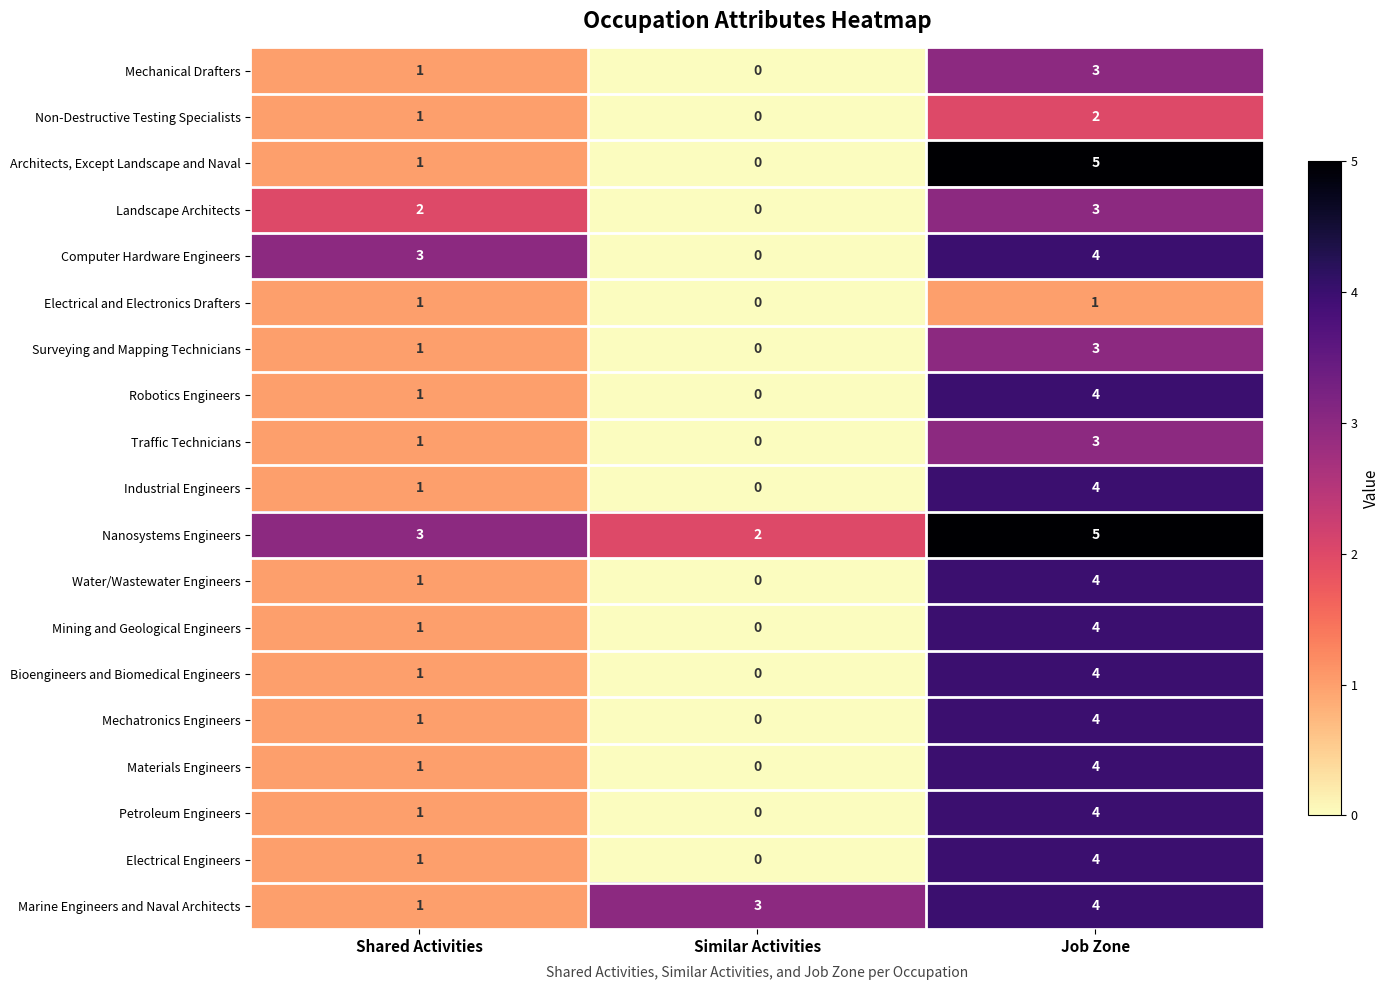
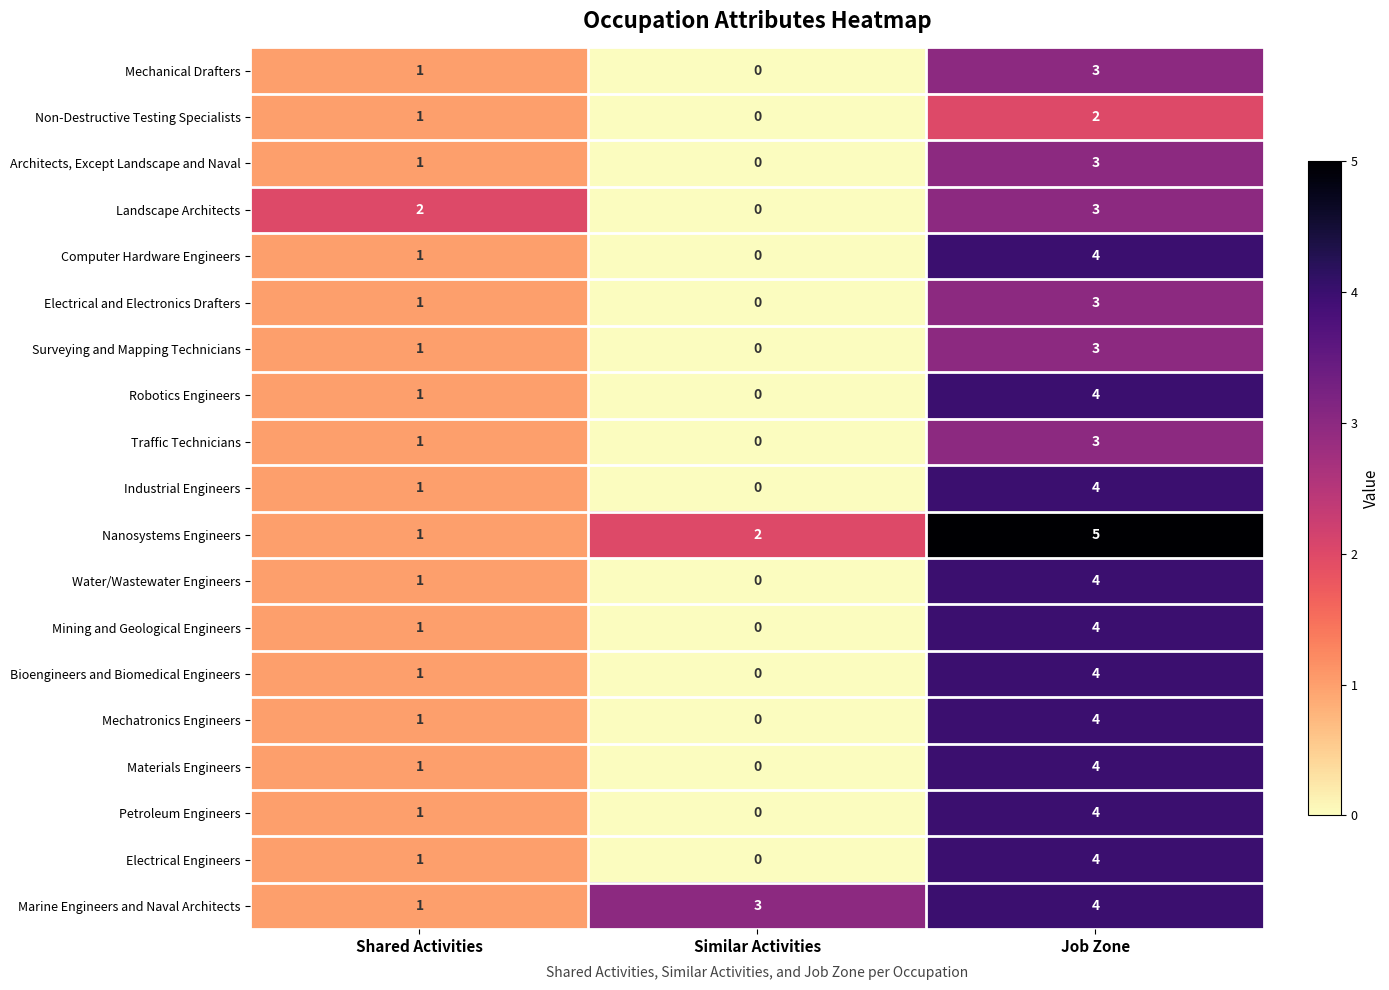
  {
    "Mechanical Drafters": {
      "Shared Activities": 1,
      "Similar Activities": 0,
      "Job Zone": 3
    },
    "Non-Destructive Testing Specialists": {
      "Shared Activities": 1,
      "Similar Activities": 0,
      "Job Zone": 2
    },
    "Architects, Except Landscape and Naval": {
      "Shared Activities": 1,
      "Similar Activities": 0,
-     "Job Zone": 5
+     "Job Zone": 3
    },
    "Landscape Architects": {
      "Shared Activities": 2,
      "Similar Activities": 0,
      "Job Zone": 3
    },
    "Computer Hardware Engineers": {
-     "Shared Activities": 3,
+     "Shared Activities": 1,
      "Similar Activities": 0,
      "Job Zone": 4
    },
    "Electrical and Electronics Drafters": {
      "Shared Activities": 1,
      "Similar Activities": 0,
-     "Job Zone": 1
+     "Job Zone": 3
    },
    "Surveying and Mapping Technicians": {
      "Shared Activities": 1,
      "Similar Activities": 0,
      "Job Zone": 3
    },
    "Robotics Engineers": {
      "Shared Activities": 1,
      "Similar Activities": 0,
      "Job Zone": 4
    },
    "Traffic Technicians": {
      "Shared Activities": 1,
      "Similar Activities": 0,
      "Job Zone": 3
    },
    "Industrial Engineers": {
      "Shared Activities": 1,
      "Similar Activities": 0,
      "Job Zone": 4
    },
    "Nanosystems Engineers": {
-     "Shared Activities": 3,
+     "Shared Activities": 1,
      "Similar Activities": 2,
      "Job Zone": 5
    },
    "Water/Wastewater Engineers": {
      "Shared Activities": 1,
      "Similar Activities": 0,
      "Job Zone": 4
    },
    "Mining and Geological Engineers": {
      "Shared Activities": 1,
      "Similar Activities": 0,
      "Job Zone": 4
    },
    "Bioengineers and Biomedical Engineers": {
      "Shared Activities": 1,
      "Similar Activities": 0,
      "Job Zone": 4
    },
    "Mechatronics Engineers": {
      "Shared Activities": 1,
      "Similar Activities": 0,
      "Job Zone": 4
    },
    "Materials Engineers": {
      "Shared Activities": 1,
      "Similar Activities": 0,
      "Job Zone": 4
    },
    "Petroleum Engineers": {
      "Shared Activities": 1,
      "Similar Activities": 0,
      "Job Zone": 4
    },
    "Electrical Engineers": {
      "Shared Activities": 1,
      "Similar Activities": 0,
      "Job Zone": 4
    },
    "Marine Engineers and Naval Architects": {
      "Shared Activities": 1,
      "Similar Activities": 3,
      "Job Zone": 4
    }
  }
